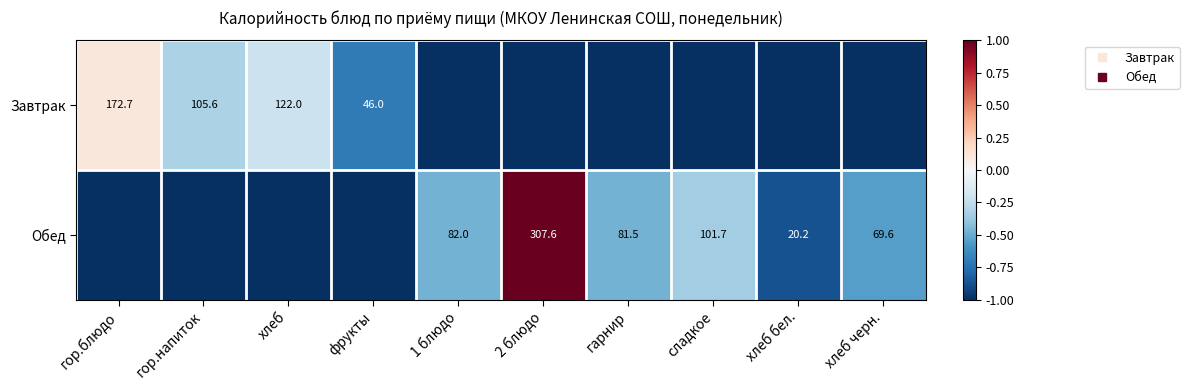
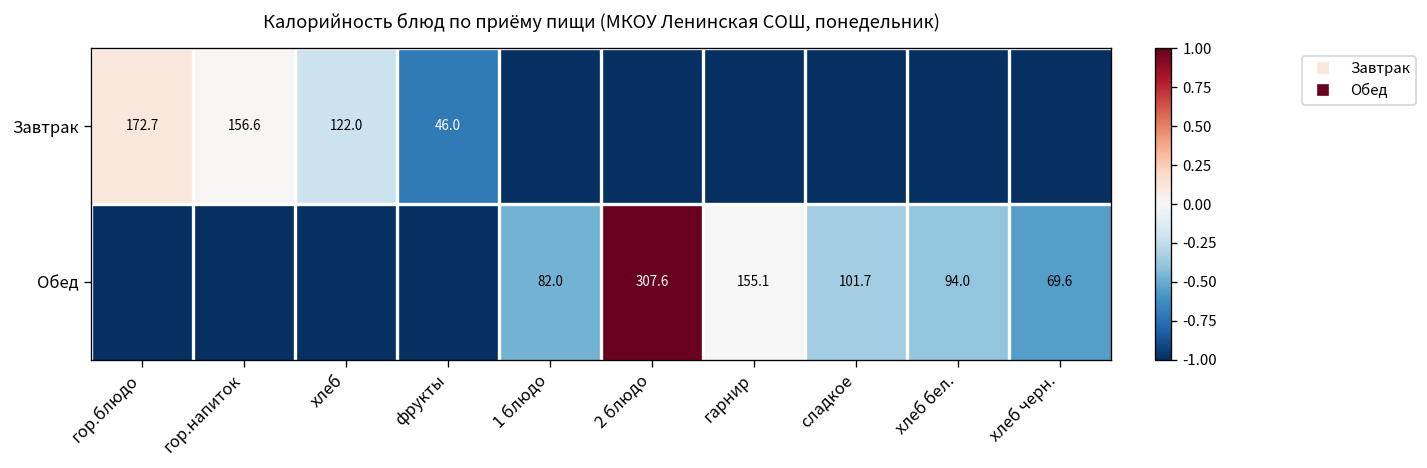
  {
    "Завтрак": {
      "гор.блюдо": 172.7,
-     "гор.напиток": 105.6,
+     "гор.напиток": 156.6,
      "хлеб": 122.0,
      "фрукты": 46.0
    },
    "Обед": {
      "1 блюдо": 82.0,
      "2 блюдо": 307.6,
-     "гарнир": 81.5,
+     "гарнир": 155.1,
      "сладкое": 101.7,
-     "хлеб бел.": 20.2,
+     "хлеб бел.": 94.0,
      "хлеб черн.": 69.6
    }
  }
